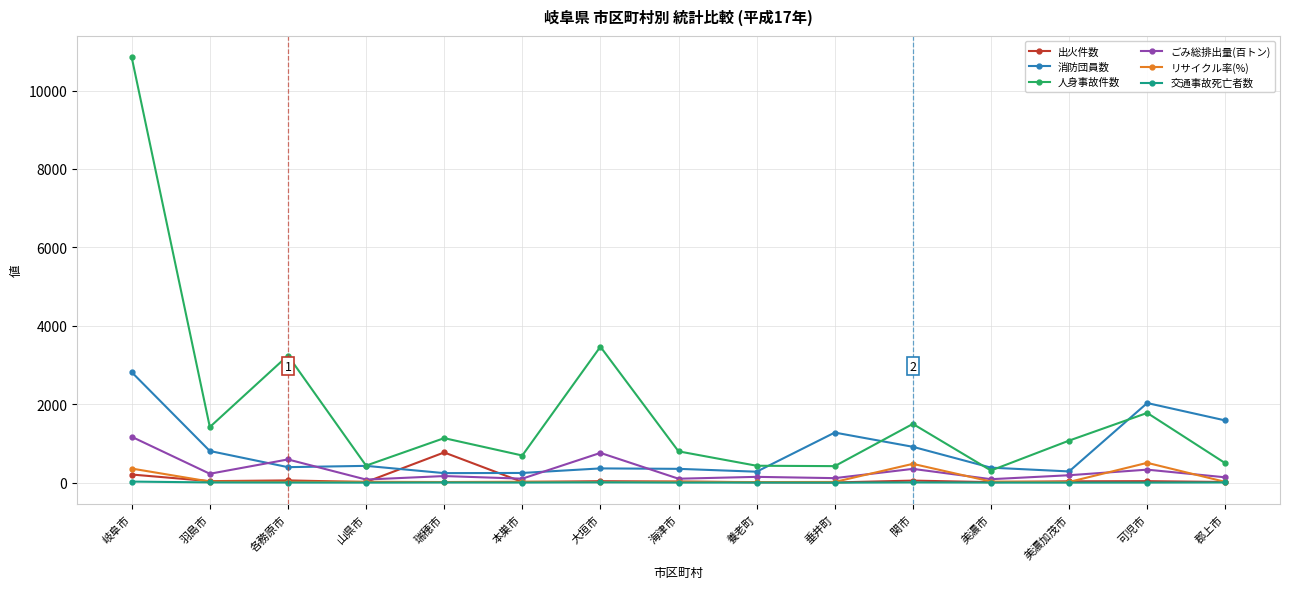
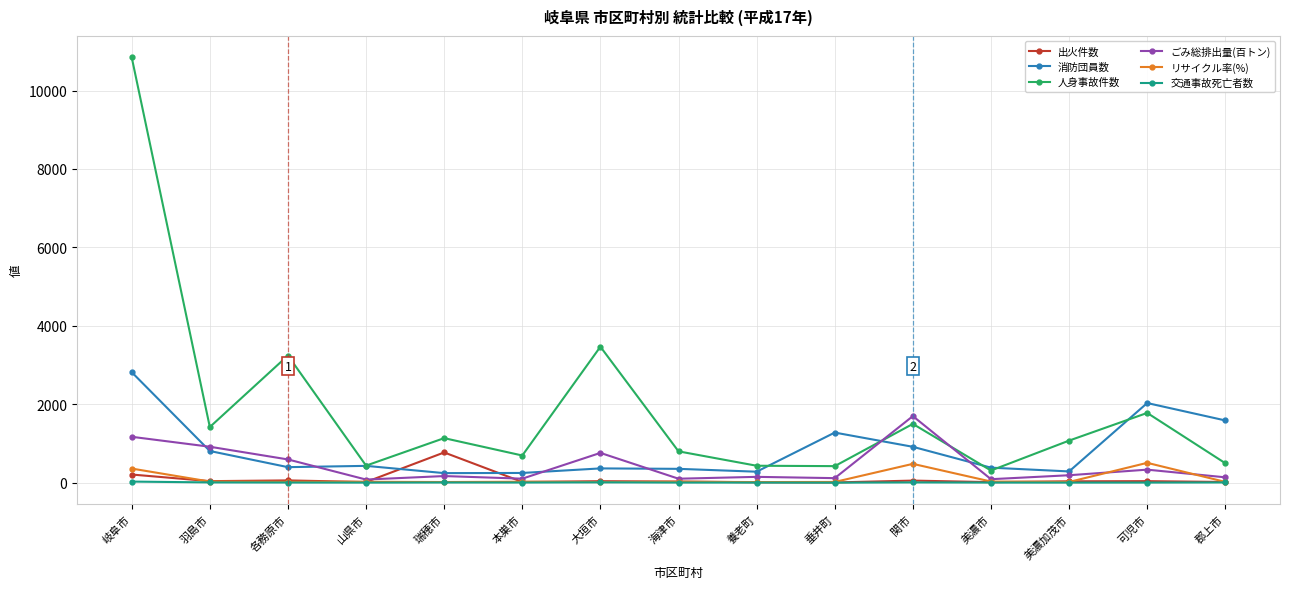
  {
    "出火件数": {
      "岐阜市": 200,
      "瑞穂市": 800
    },
    "消防団員数": {
      "岐阜市": 2800,
      "羽島市": 800,
      "各務原市": 400,
      "瑞穂市": 200,
      "本巣市": 200,
      "大垣市": 400,
      "海津市": 400,
      "養老町": 300,
      "垂井町": 1300,
      "関市": 900,
      "美濃市": 400,
      "美濃加茂市": 300,
      "可児市": 2000,
      "郡上市": 1600
    },
    "ごみ総排出量(百トン)": {
      "岐阜市": 1200,
-     "羽島市": 200,
+     "羽島市": 900,
      "各務原市": 600,
      "瑞穂市": 200,
      "本巣市": 100,
      "大垣市": 800,
      "海津市": 100,
      "養老町": 100,
      "垂井町": 100,
-     "関市": 400,
+     "関市": 1700,
      "美濃加茂市": 200,
      "可児市": 300,
      "郡上市": 100
    },
    "リサイクル率(%)": {
      "岐阜市": 400,
      "関市": 500,
      "可児市": 500
    }
  }
